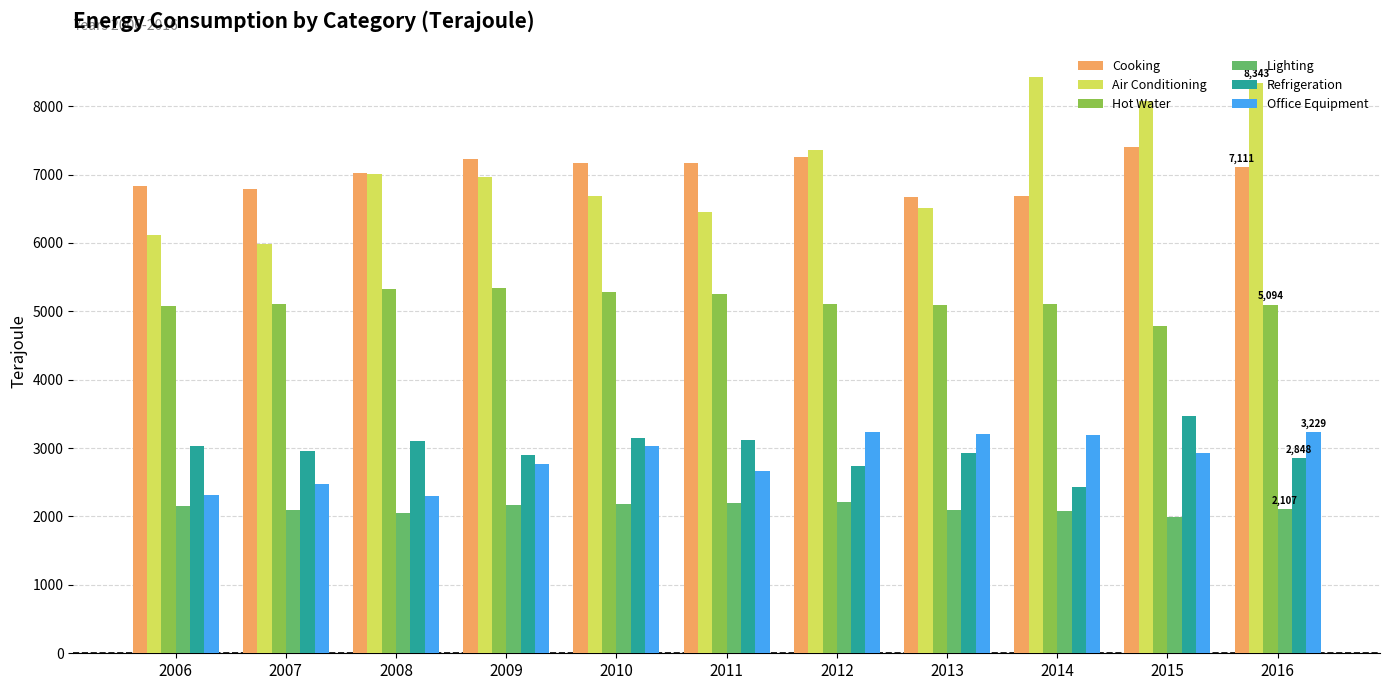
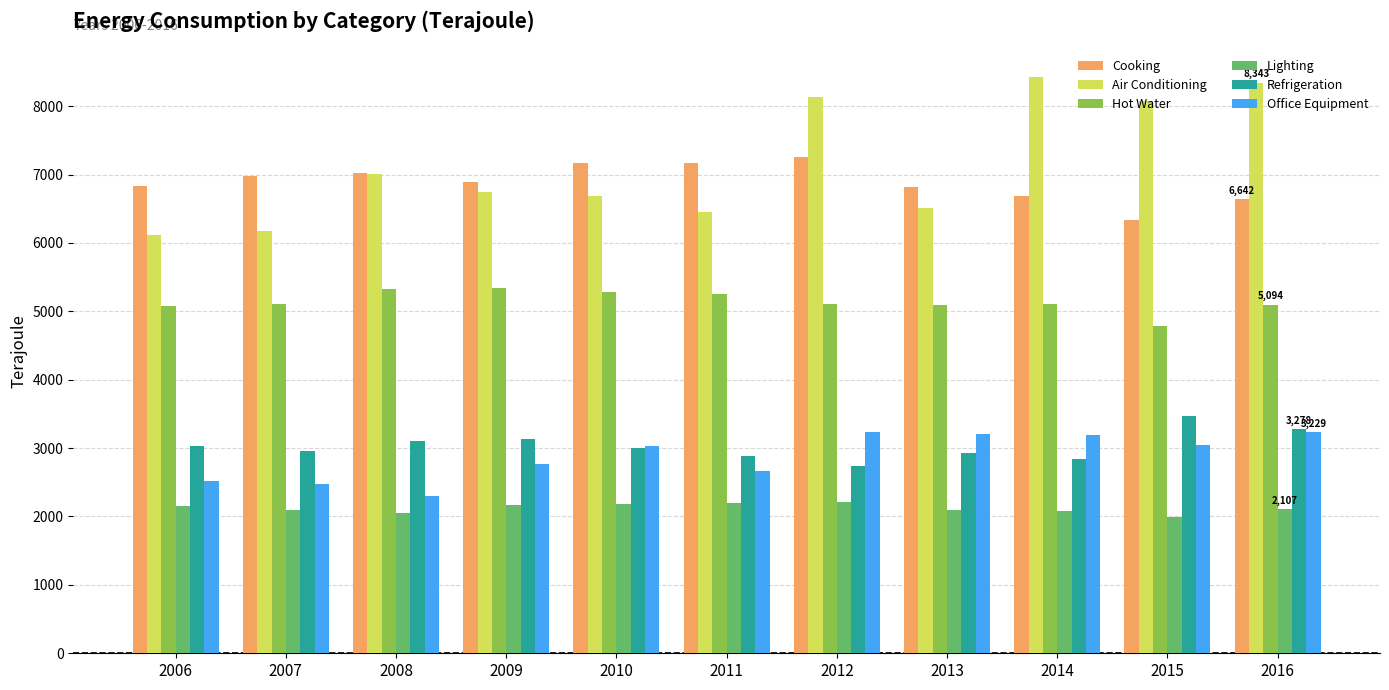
  {
    "Cooking": {
-     "2007": "6800",
-     "2009": "7200",
-     "2013": "6700",
-     "2015": "7400",
-     "2016": "7,111"
+     "2007": "7000",
+     "2009": "6900",
+     "2013": "6800",
+     "2015": "6300",
+     "2016": "6,642"
    },
    "Air Conditioning": {
      "2006": "6100",
-     "2007": "6000",
+     "2007": "6200",
      "2008": "7000",
-     "2009": "7000",
+     "2009": "6700",
      "2010": "6700",
      "2011": "6400",
-     "2012": "7400",
+     "2012": "8100",
      "2013": "6500",
      "2014": "8400",
      "2015": "8100"
    },
    "Refrigeration": {
-     "2009": "2900",
-     "2010": "3200",
-     "2011": "3100",
-     "2014": "2400",
-     "2016": "2,848"
+     "2009": "3100",
+     "2010": "3000",
+     "2011": "2900",
+     "2014": "2800",
+     "2016": "3,278"
    },
    "Office Equipment": {
-     "2006": "2300",
+     "2006": "2500",
      "2007": "2500",
      "2008": "2300",
      "2009": "2800",
      "2010": "3000",
      "2011": "2700",
      "2012": "3200",
      "2013": "3200",
      "2014": "3200",
-     "2015": "2900"
+     "2015": "3000"
    }
  }
